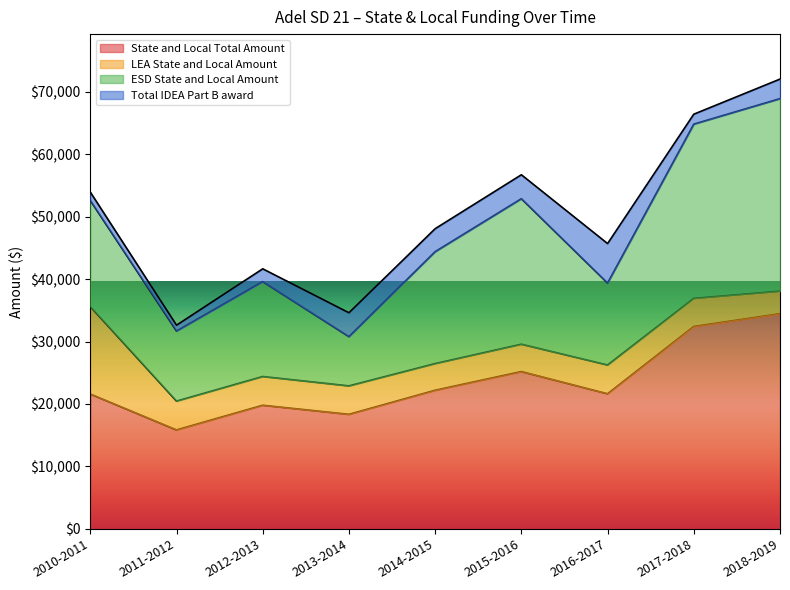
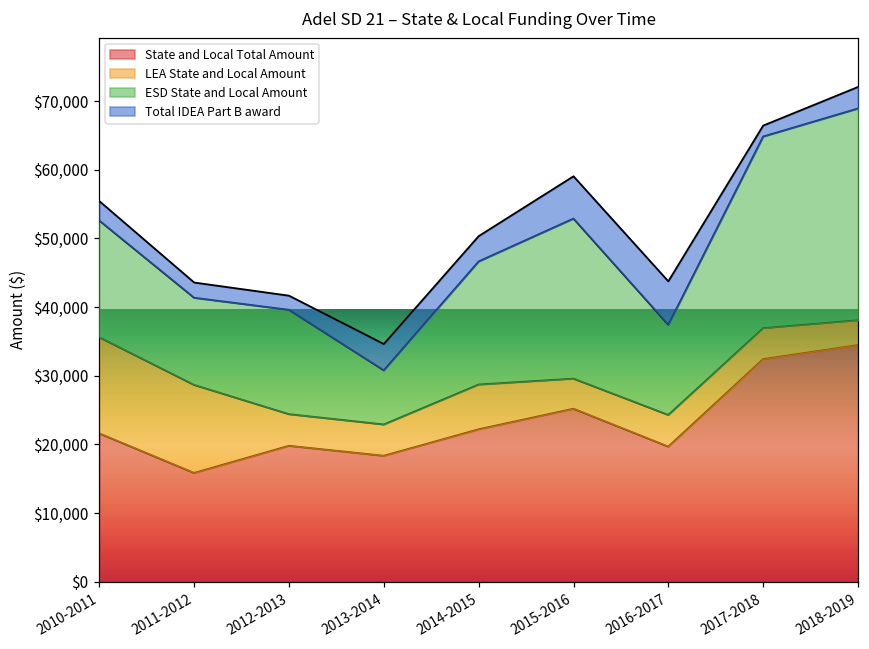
  {
    "State and Local Total Amount": {
      "2010-2011": "$22,000",
      "2011-2012": "$16,000",
      "2012-2013": "$20,000",
      "2013-2014": "$18,000",
      "2014-2015": "$22,000",
      "2015-2016": "$25,000",
-     "2016-2017": "$22,000",
+     "2016-2017": "$20,000",
      "2017-2018": "$32,000",
      "2018-2019": "$34,000"
    },
    "LEA State and Local Amount": {
      "2010-2011": "$14,000",
-     "2011-2012": "$5,000",
+     "2011-2012": "$13,000",
      "2012-2013": "$5,000",
      "2013-2014": "$5,000",
-     "2014-2015": "$4,000",
+     "2014-2015": "$7,000",
      "2015-2016": "$4,000",
      "2016-2017": "$5,000",
      "2017-2018": "$4,000",
      "2018-2019": "$4,000"
    },
    "ESD State and Local Amount": {
      "2010-2011": "$17,000",
-     "2011-2012": "$11,000",
+     "2011-2012": "$13,000",
      "2012-2013": "$15,000",
      "2013-2014": "$8,000",
      "2014-2015": "$18,000",
      "2015-2016": "$23,000",
      "2016-2017": "$13,000",
      "2017-2018": "$28,000",
      "2018-2019": "$31,000"
    },
    "Total IDEA Part B award": {
-     "2010-2011": "$1,000",
-     "2011-2012": "$1,000",
+     "2010-2011": "$3,000",
+     "2011-2012": "$2,000",
      "2012-2013": "$2,000",
      "2013-2014": "$4,000",
      "2014-2015": "$4,000",
-     "2015-2016": "$4,000",
+     "2015-2016": "$6,000",
      "2016-2017": "$6,000",
      "2017-2018": "$2,000",
      "2018-2019": "$3,000"
    }
  }
